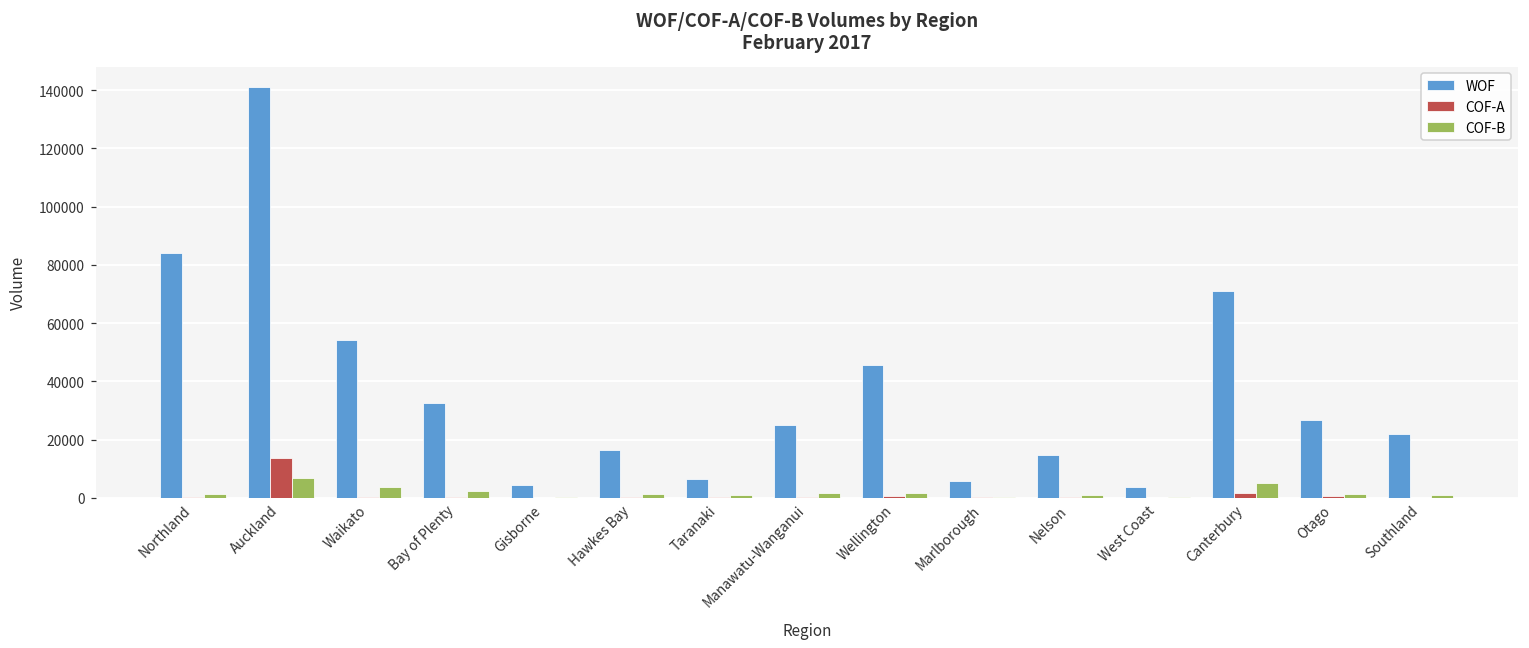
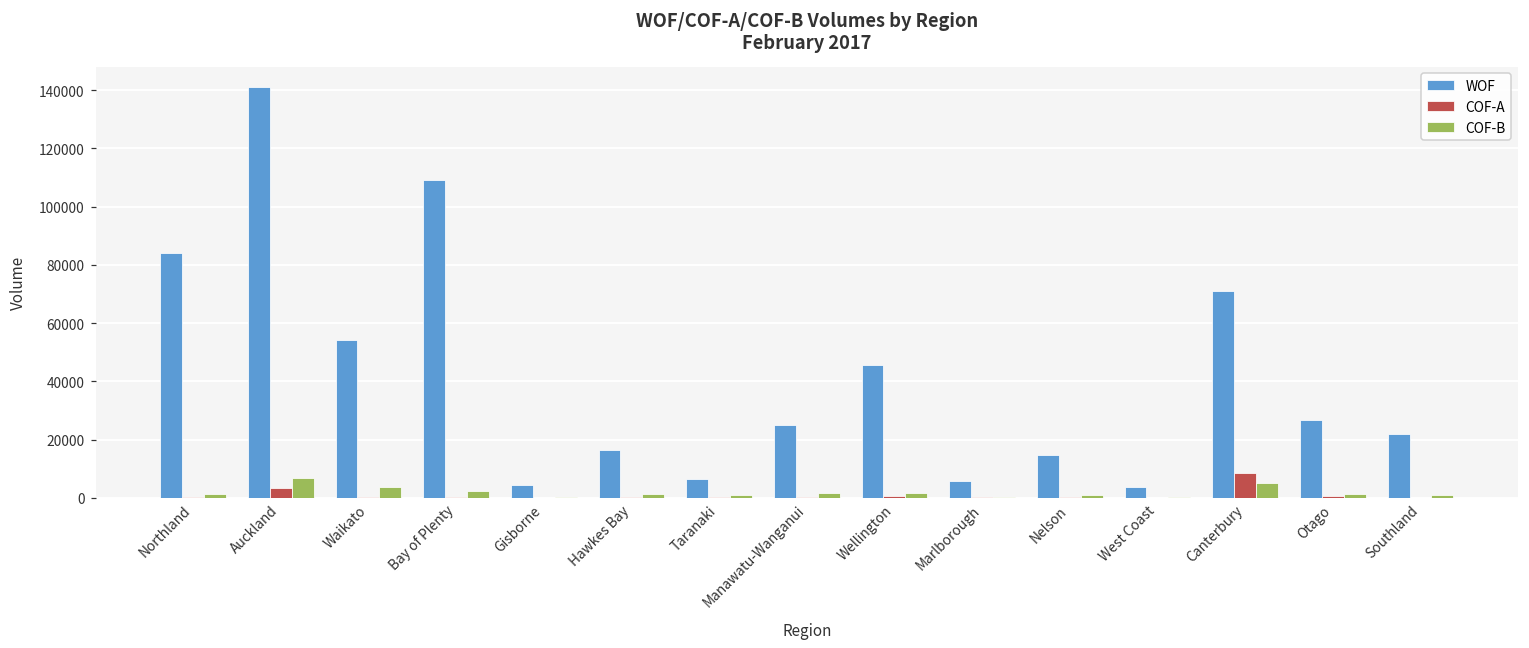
  {
    "WOF": {
      "Northland": 84000,
      "Auckland": 141000,
      "Waikato": 54000,
-     "Bay of Plenty": 32000,
+     "Bay of Plenty": 109000,
      "Gisborne": 4000,
      "Hawkes Bay": 17000,
      "Taranaki": 6000,
      "Manawatu-Wanganui": 25000,
      "Wellington": 46000,
      "Marlborough": 6000,
      "Nelson": 15000,
      "West Coast": 4000,
      "Canterbury": 71000,
      "Otago": 27000,
      "Southland": 22000
    },
    "COF-A": {
-     "Auckland": 14000,
-     "Canterbury": 2000
+     "Auckland": 3000,
+     "Canterbury": 8000
    },
    "COF-B": {
      "Northland": 1000,
      "Auckland": 7000,
      "Waikato": 4000,
      "Bay of Plenty": 2000,
      "Hawkes Bay": 1000,
      "Manawatu-Wanganui": 2000,
      "Wellington": 2000,
      "Canterbury": 5000,
      "Otago": 1000
    }
  }
